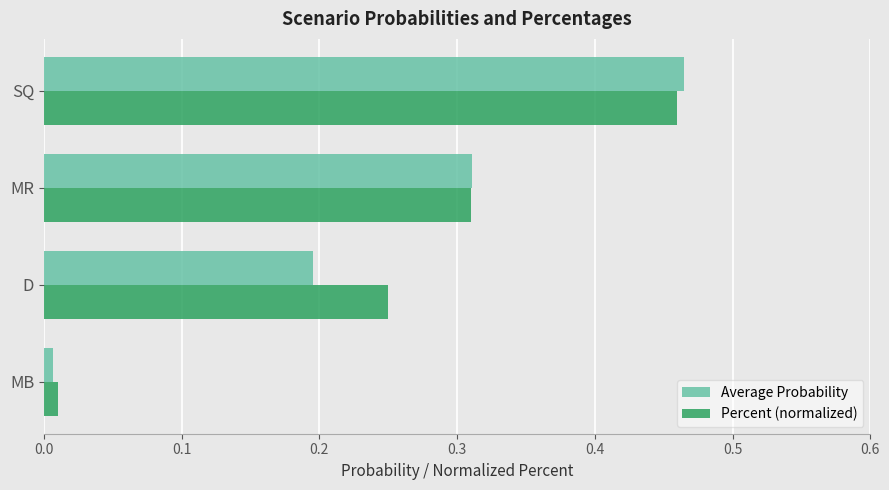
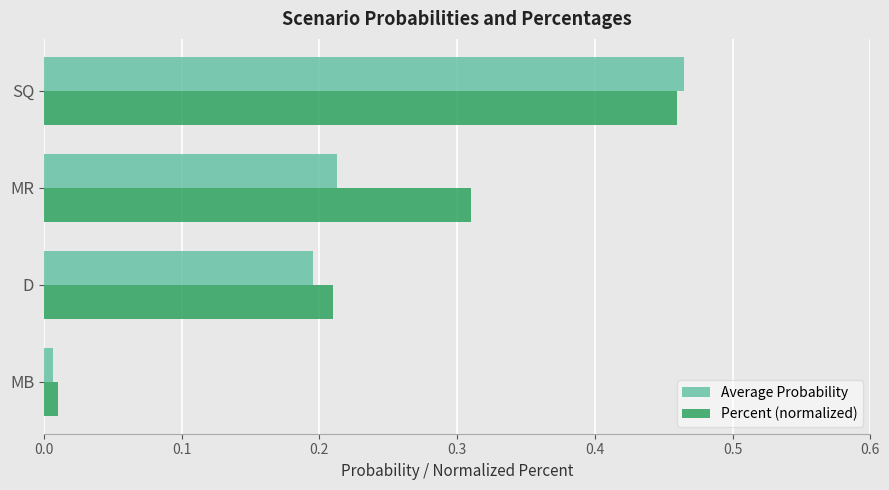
  {
    "Average Probability": {
      "SQ": 0.465,
-     "MR": 0.311,
+     "MR": 0.213,
      "D": 0.196,
      "MB": 0.006
    },
    "Percent (normalized)": {
      "SQ": 0.460,
      "MR": 0.310,
-     "D": 0.250,
+     "D": 0.210,
      "MB": 0.010
    }
  }
